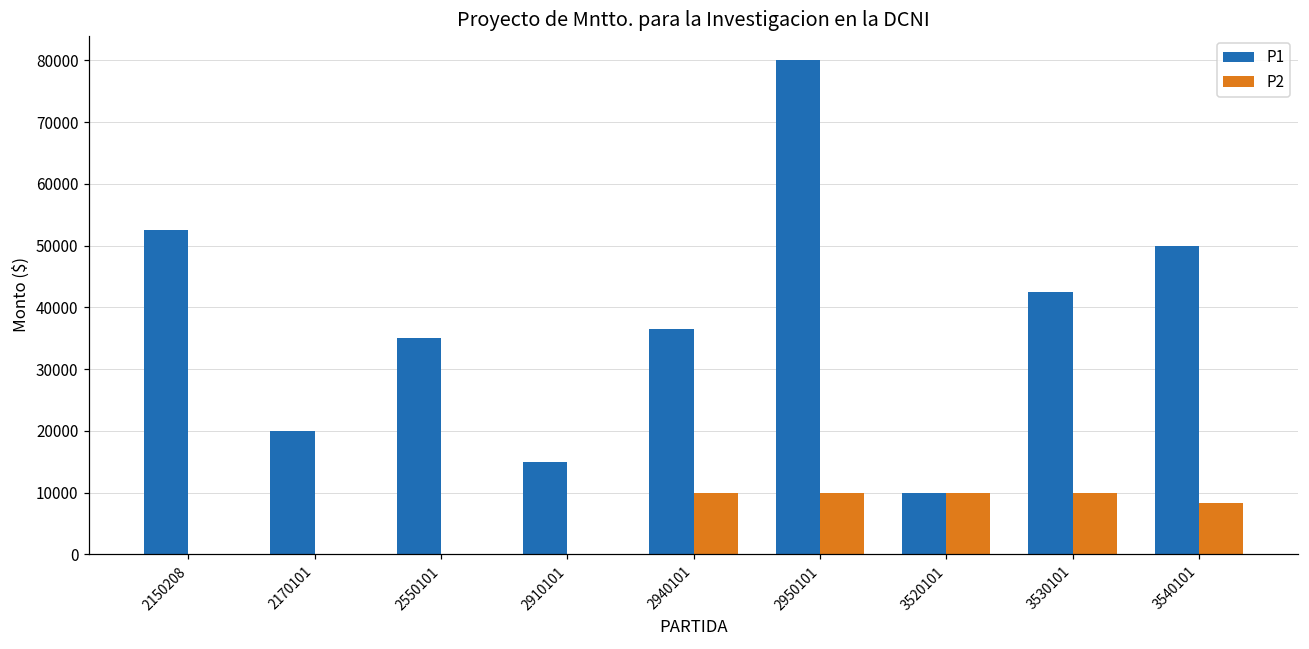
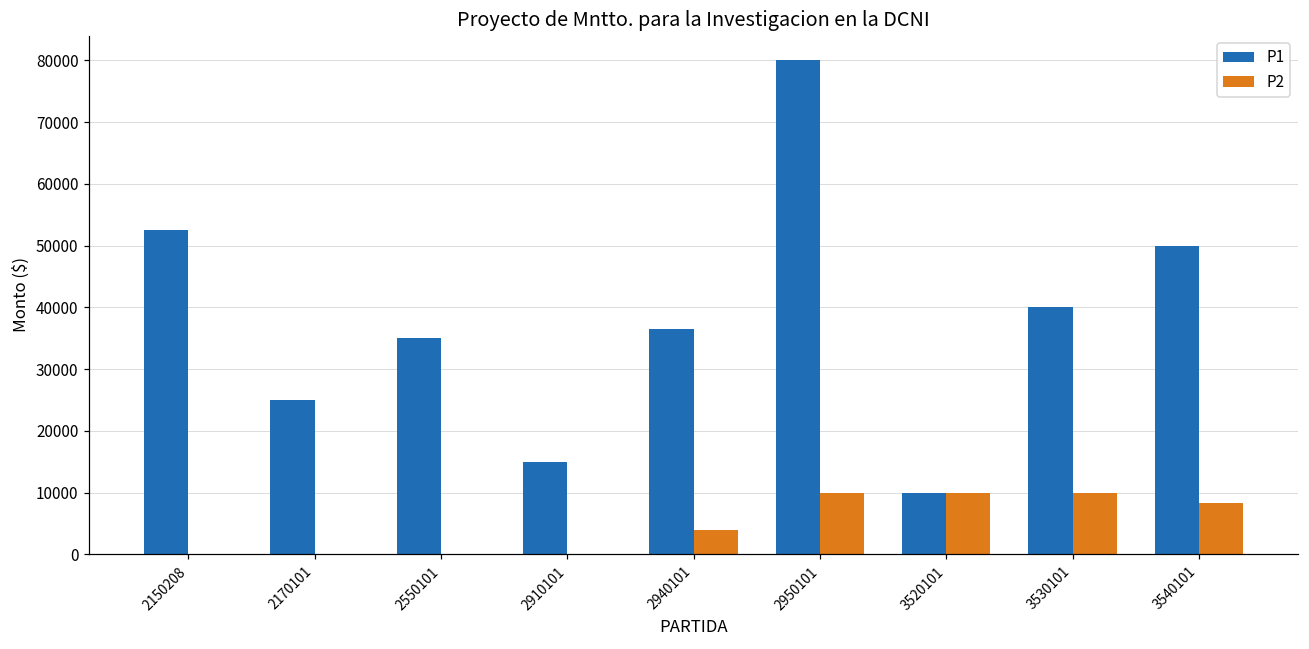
  {
    "P1": {
      "2150208": 52000,
-     "2170101": 20000,
+     "2170101": 25000,
      "2550101": 35000,
      "2910101": 15000,
      "2940101": 36000,
      "2950101": 80000,
      "3520101": 10000,
-     "3530101": 42000,
+     "3530101": 40000,
      "3540101": 50000
    },
    "P2": {
      "2150208": 0,
      "2170101": 0,
      "2550101": 0,
      "2910101": 0,
-     "2940101": 10000,
+     "2940101": 4000,
      "2950101": 10000,
      "3520101": 10000,
      "3530101": 10000,
      "3540101": 8000
    }
  }
